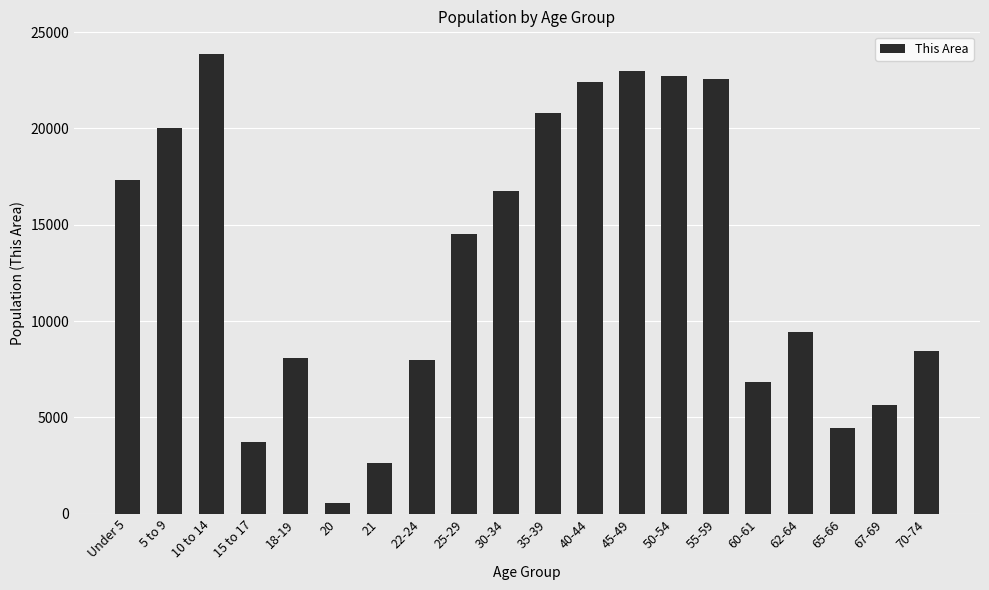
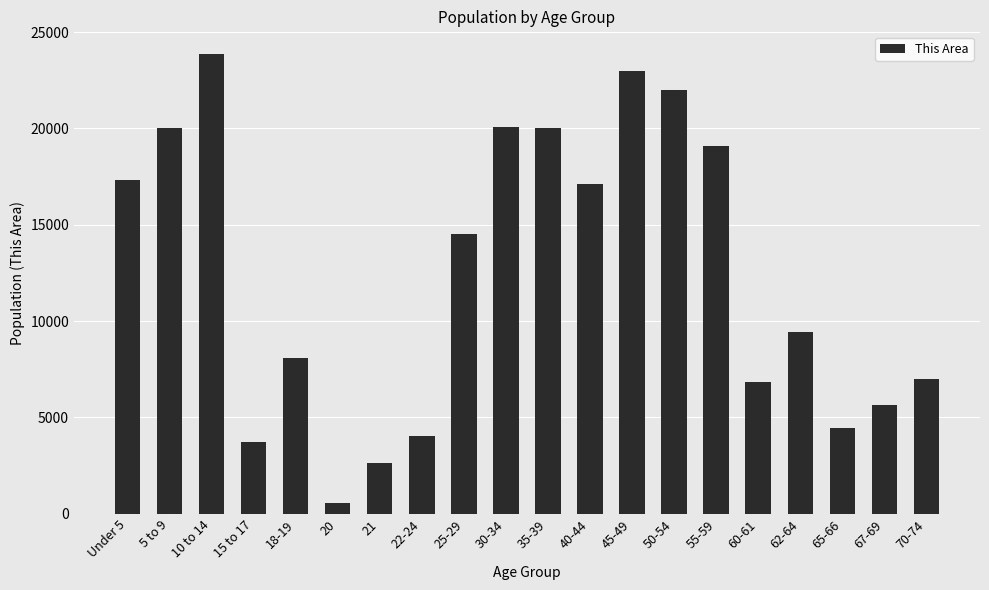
  {
    "Under 5": 17300,
    "5 to 9": 20000,
    "10 to 14": 23800,
    "15 to 17": 3700,
    "18-19": 8100,
    "20": 600,
    "21": 2600,
-   "22-24": 8000,
+   "22-24": 4000,
    "25-29": 14500,
-   "30-34": 16800,
-   "35-39": 20800,
-   "40-44": 22400,
+   "30-34": 20100,
+   "35-39": 20000,
+   "40-44": 17100,
    "45-49": 23000,
-   "50-54": 22700,
-   "55-59": 22600,
+   "50-54": 22000,
+   "55-59": 19100,
    "60-61": 6800,
    "62-64": 9400,
    "65-66": 4500,
    "67-69": 5600,
-   "70-74": 8400
+   "70-74": 7000
  }
